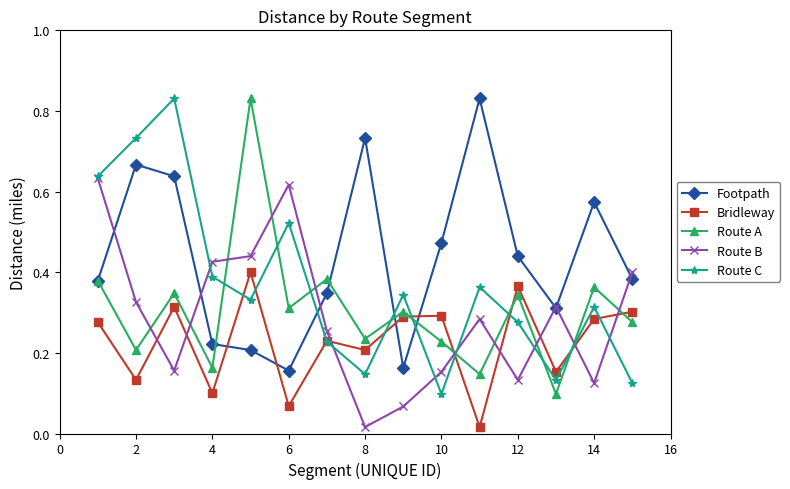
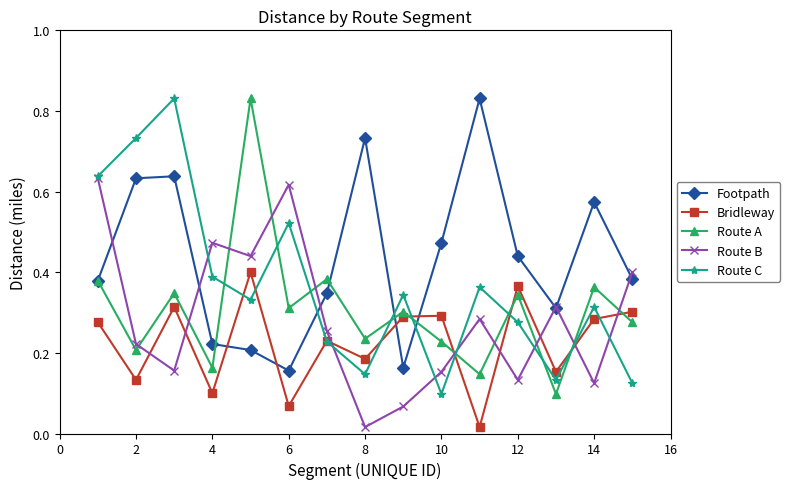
  {
    "Footpath": {
-     "2": 0.67,
+     "2": 0.63,
      "4": 0.22,
      "6": 0.16,
      "8": 0.73,
      "10": 0.47,
      "12": 0.44,
      "14": 0.57
    },
    "Bridleway": {
      "2": 0.13,
      "4": 0.10,
      "6": 0.07,
-     "8": 0.21,
+     "8": 0.19,
      "10": 0.29,
      "12": 0.37,
      "14": 0.28
    },
    "Route B": {
-     "2": 0.33,
-     "4": 0.43,
+     "2": 0.22,
+     "4": 0.47,
      "6": 0.62,
      "8": 0.02,
      "10": 0.15,
      "12": 0.13,
      "14": 0.13
    }
  }
